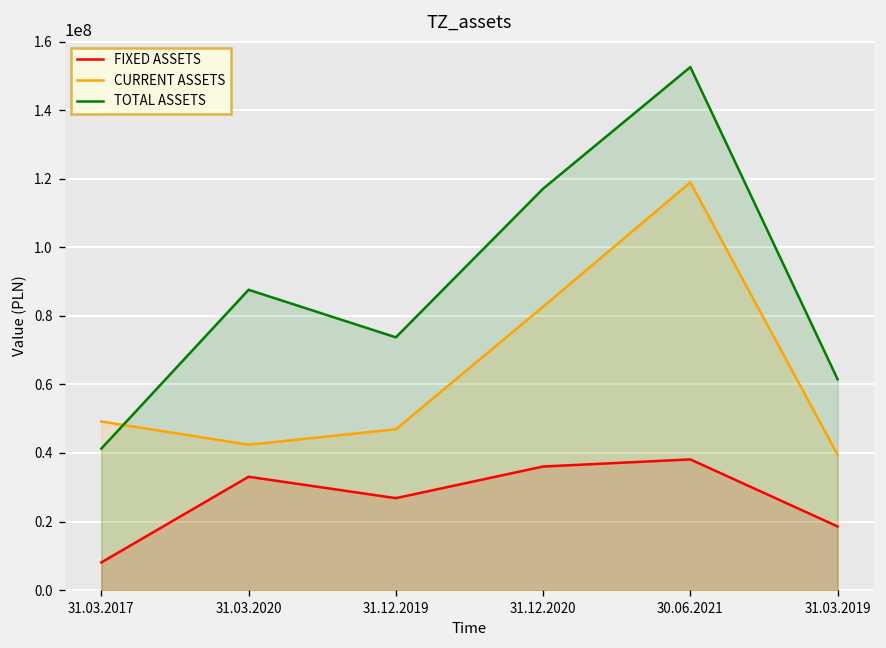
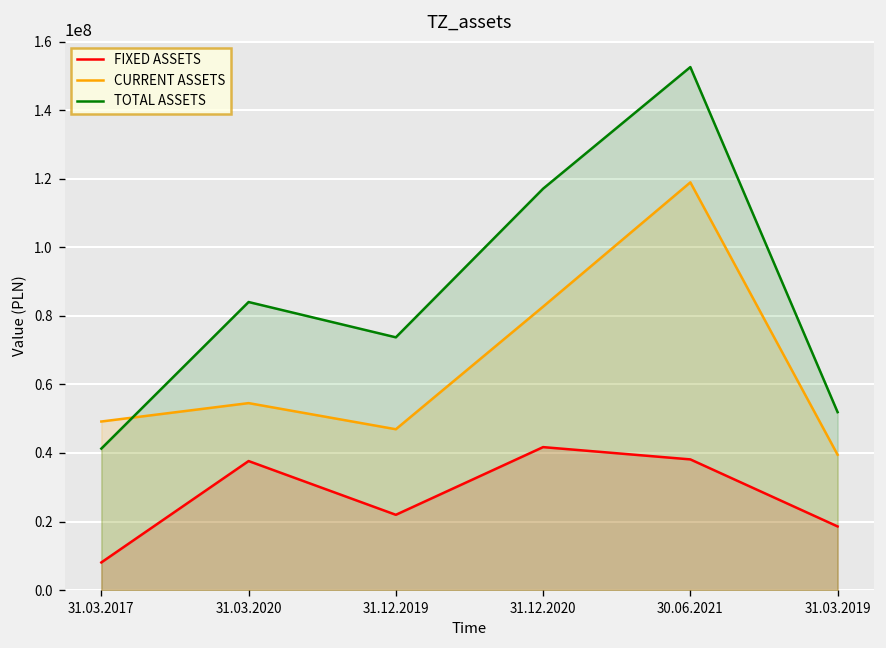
  {
    "FIXED ASSETS": {
      "31.03.2017": 8000000,
-     "31.03.2020": 33000000,
-     "31.12.2019": 27000000,
-     "31.12.2020": 36000000,
+     "31.03.2020": 38000000,
+     "31.12.2019": 22000000,
+     "31.12.2020": 42000000,
      "30.06.2021": 38000000,
      "31.03.2019": 19000000
    },
    "CURRENT ASSETS": {
      "31.03.2017": 49000000,
-     "31.03.2020": 42000000,
+     "31.03.2020": 55000000,
      "31.12.2019": 47000000,
      "31.12.2020": 83000000,
      "30.06.2021": 119000000,
      "31.03.2019": 39000000
    },
    "TOTAL ASSETS": {
      "31.03.2017": 41000000,
-     "31.03.2020": 88000000,
+     "31.03.2020": 84000000,
      "31.12.2019": 74000000,
      "31.12.2020": 117000000,
      "30.06.2021": 153000000,
-     "31.03.2019": 62000000
+     "31.03.2019": 52000000
    }
  }
